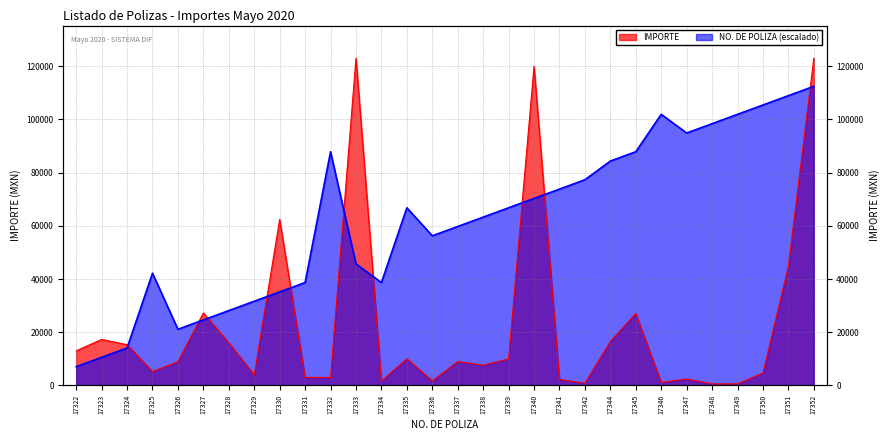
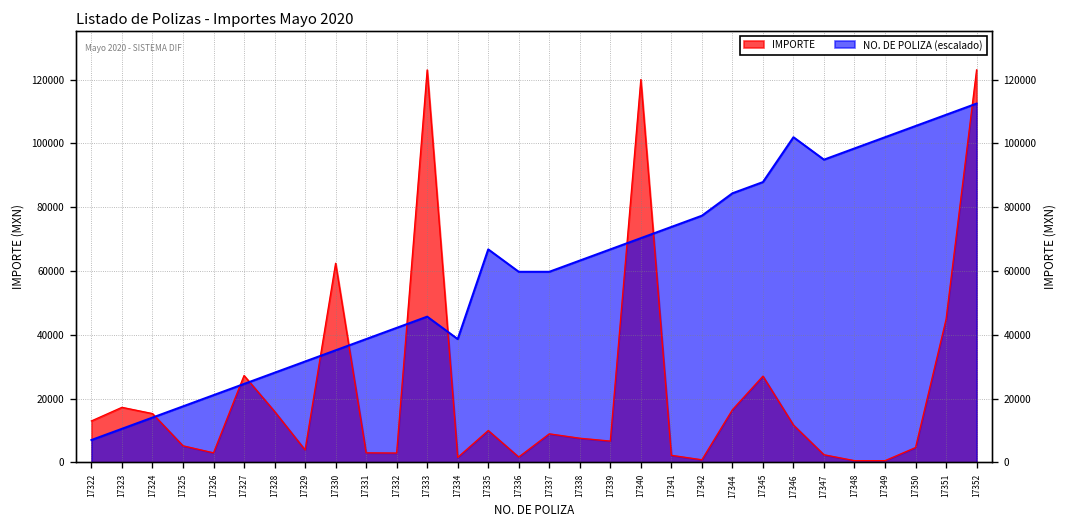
  {
    "IMPORTE": {
      "17322": 13000,
      "17323": 17000,
      "17324": 15000,
      "17325": 5000,
-     "17326": 9000,
+     "17326": 3000,
      "17327": 27000,
      "17328": 16000,
      "17329": 4000,
      "17330": 62000,
      "17331": 3000,
      "17332": 3000,
      "17333": 123000,
      "17334": 2000,
      "17335": 10000,
      "17336": 2000,
      "17337": 9000,
      "17338": 8000,
-     "17339": 10000,
+     "17339": 7000,
      "17340": 120000,
      "17341": 2000,
      "17342": 1000,
      "17344": 17000,
      "17345": 27000,
-     "17346": 1000,
+     "17346": 12000,
      "17347": 2000,
      "17348": 1000,
      "17349": 1000,
      "17350": 5000,
      "17351": 45000,
      "17352": 123000
    },
    "NO. DE POLIZA (escalado)": {
      "17322": 7000,
      "17323": 11000,
      "17324": 14000,
-     "17325": 42000,
+     "17325": 18000,
      "17326": 21000,
      "17327": 25000,
      "17328": 28000,
      "17329": 32000,
      "17330": 35000,
      "17331": 39000,
-     "17332": 88000,
+     "17332": 42000,
      "17333": 46000,
      "17334": 39000,
      "17335": 67000,
-     "17336": 56000,
+     "17336": 60000,
      "17337": 60000,
      "17338": 63000,
      "17339": 67000,
      "17340": 70000,
      "17341": 74000,
      "17342": 77000,
      "17344": 84000,
      "17345": 88000,
      "17346": 102000,
      "17347": 95000,
      "17348": 98000,
      "17349": 102000,
      "17350": 105000,
      "17351": 109000,
      "17352": 112000
    }
  }
